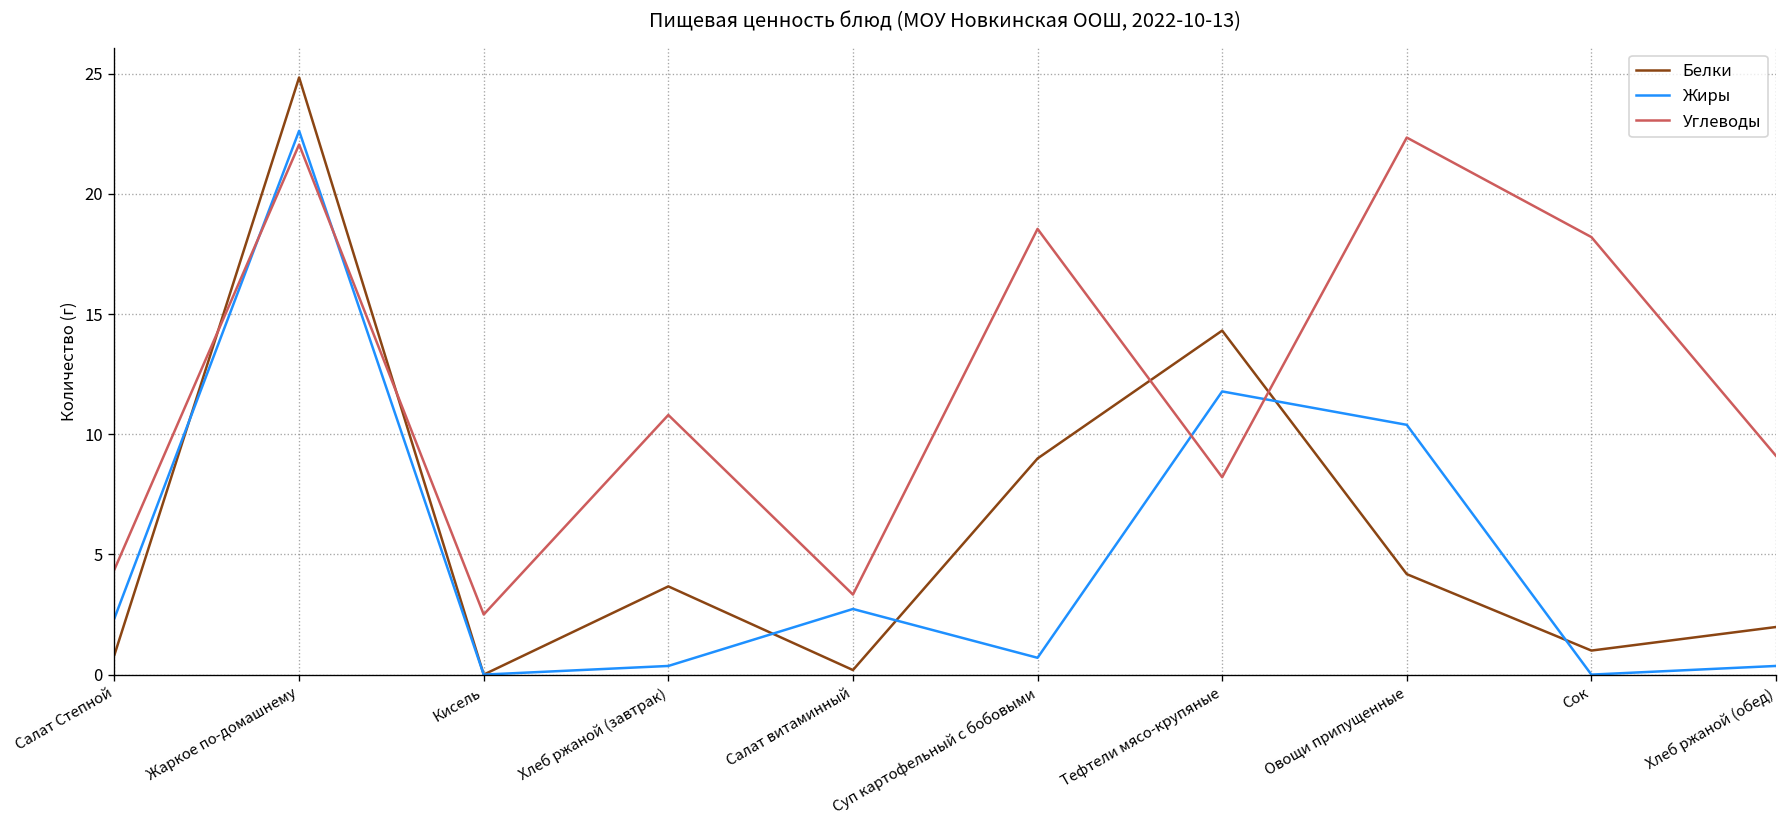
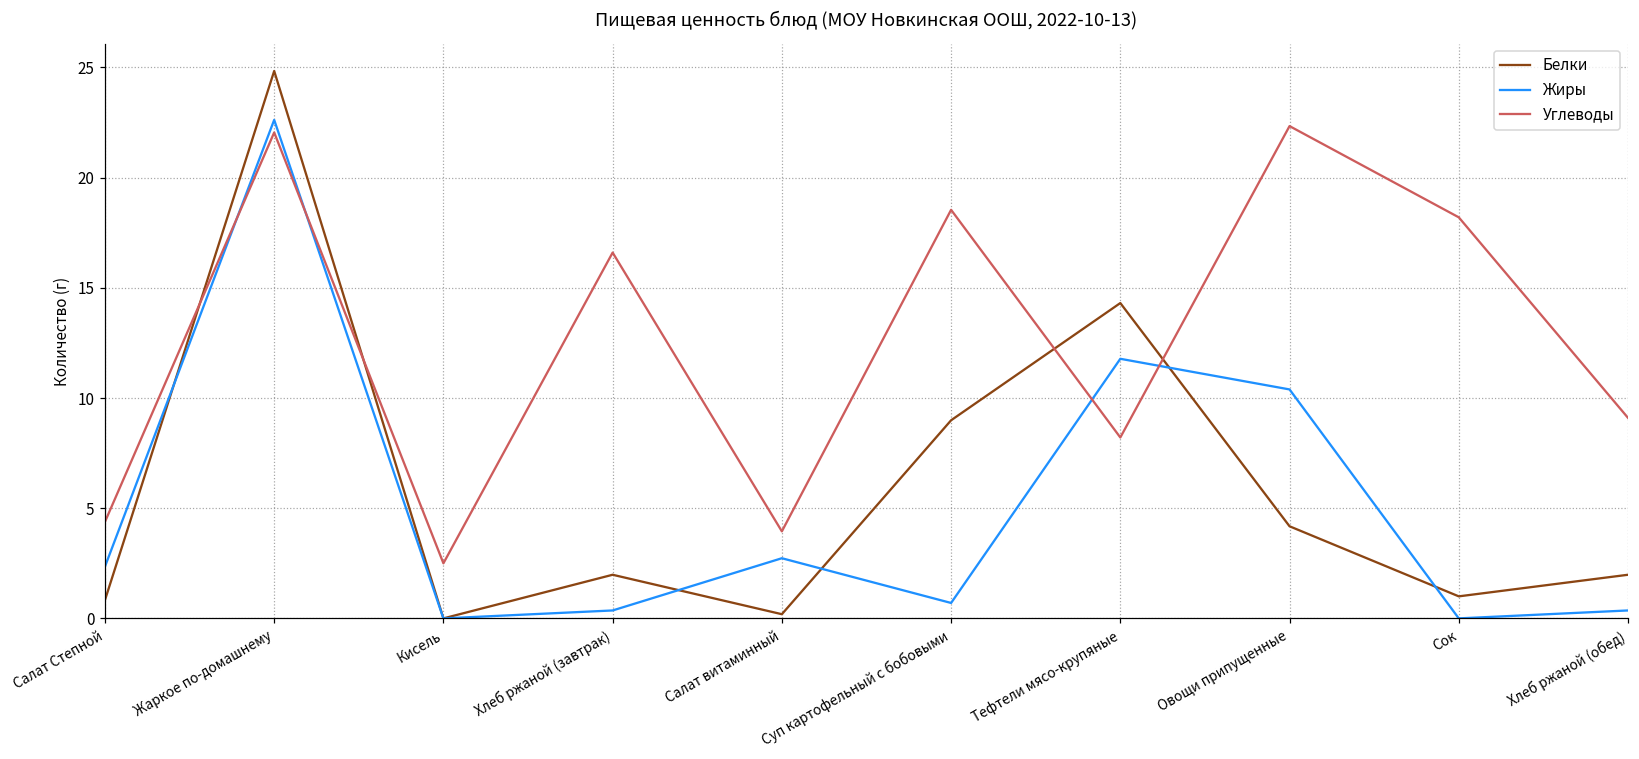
  {
    "Белки": {
      "Салат Степной": 0.8,
      "Жаркое по-домашнему": 24.8,
-     "Хлеб ржаной (завтрак)": 3.7,
+     "Хлеб ржаной (завтрак)": 2.0,
      "Салат витаминный": 0.2,
      "Суп картофельный с бобовыми": 9.0,
      "Тефтели мясо-крупяные": 14.3,
      "Овощи припущенные": 4.2,
      "Сок": 1.0,
      "Хлеб ржаной (обед)": 2.0
    },
    "Жиры": {
      "Салат Степной": 2.4,
      "Жаркое по-домашнему": 22.6,
      "Хлеб ржаной (завтрак)": 0.4,
      "Салат витаминный": 2.7,
      "Суп картофельный с бобовыми": 0.7,
      "Тефтели мясо-крупяные": 11.8,
      "Овощи припущенные": 10.4,
      "Сок": 0.0,
      "Хлеб ржаной (обед)": 0.4
    },
    "Углеводы": {
      "Салат Степной": 4.4,
      "Жаркое по-домашнему": 22.1,
      "Кисель": 2.5,
-     "Хлеб ржаной (завтрак)": 10.8,
-     "Салат витаминный": 3.3,
+     "Хлеб ржаной (завтрак)": 16.6,
+     "Салат витаминный": 4.0,
      "Суп картофельный с бобовыми": 18.5,
      "Тефтели мясо-крупяные": 8.2,
      "Овощи припущенные": 22.3,
      "Сок": 18.2,
      "Хлеб ржаной (обед)": 9.1
    }
  }
